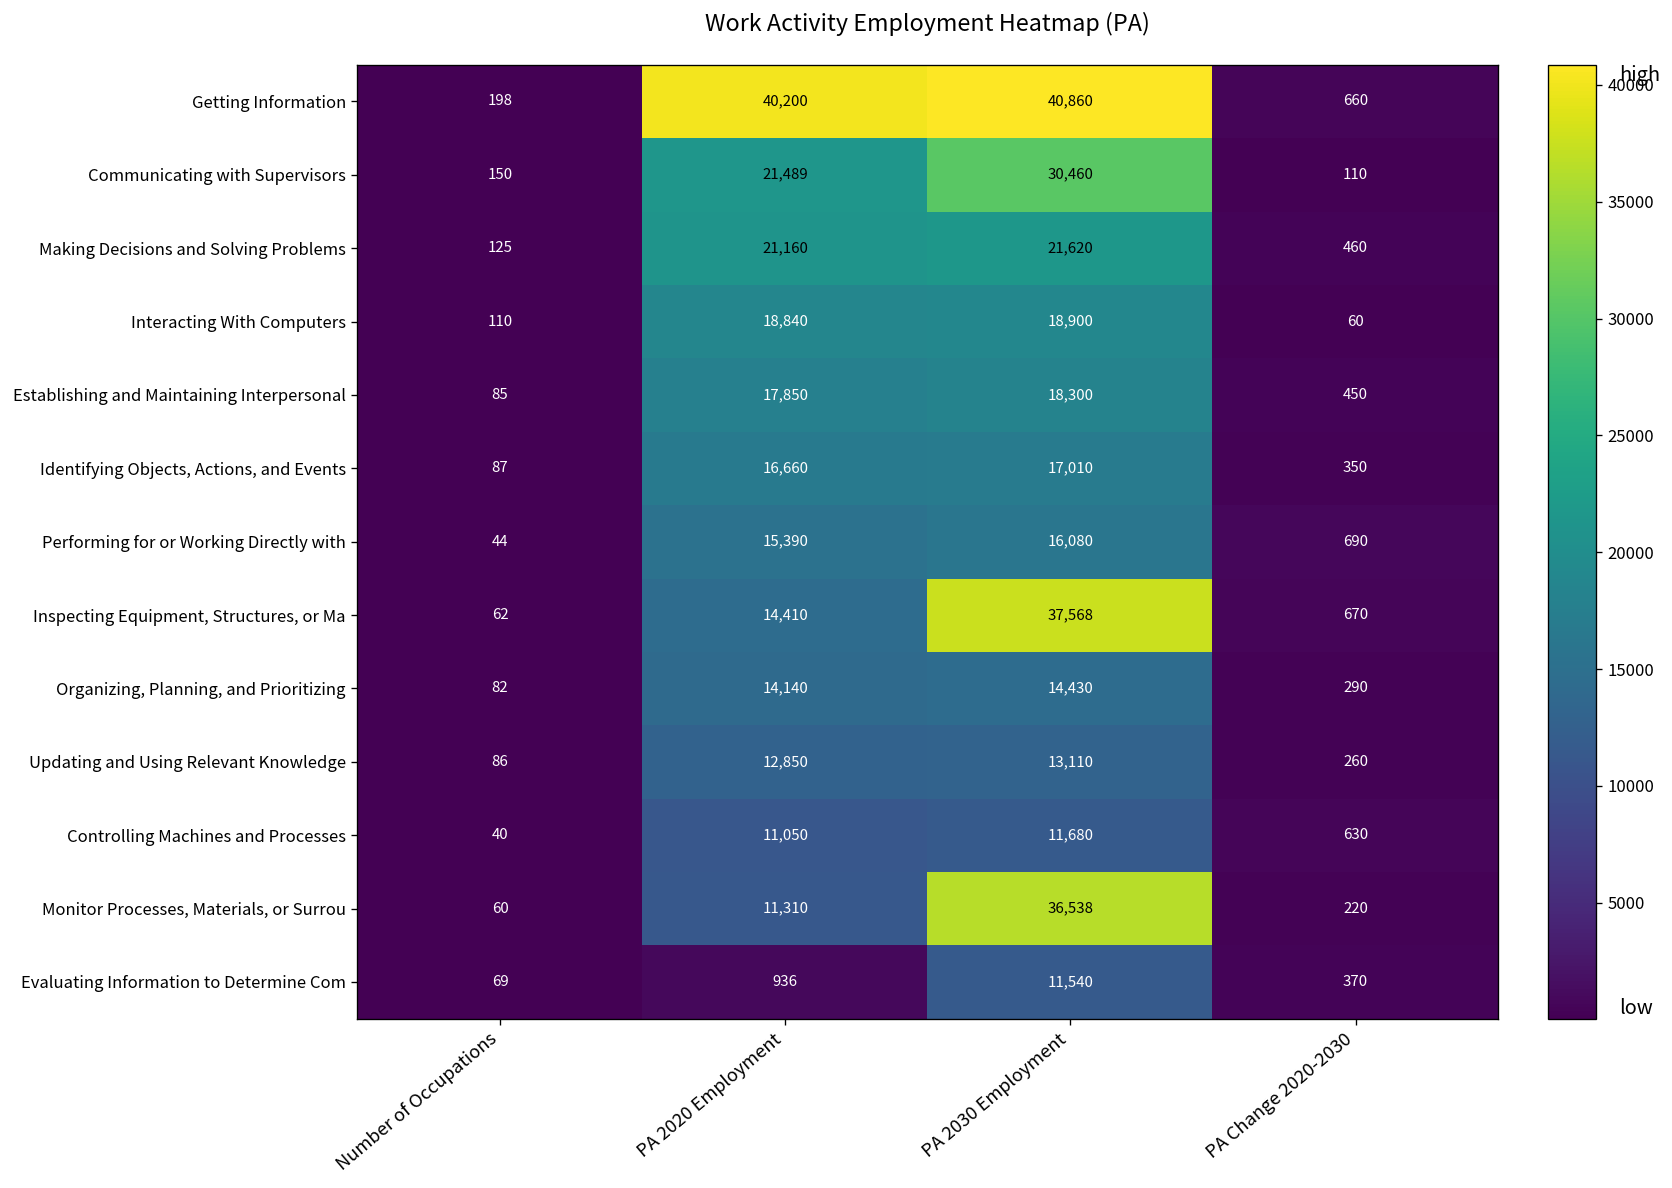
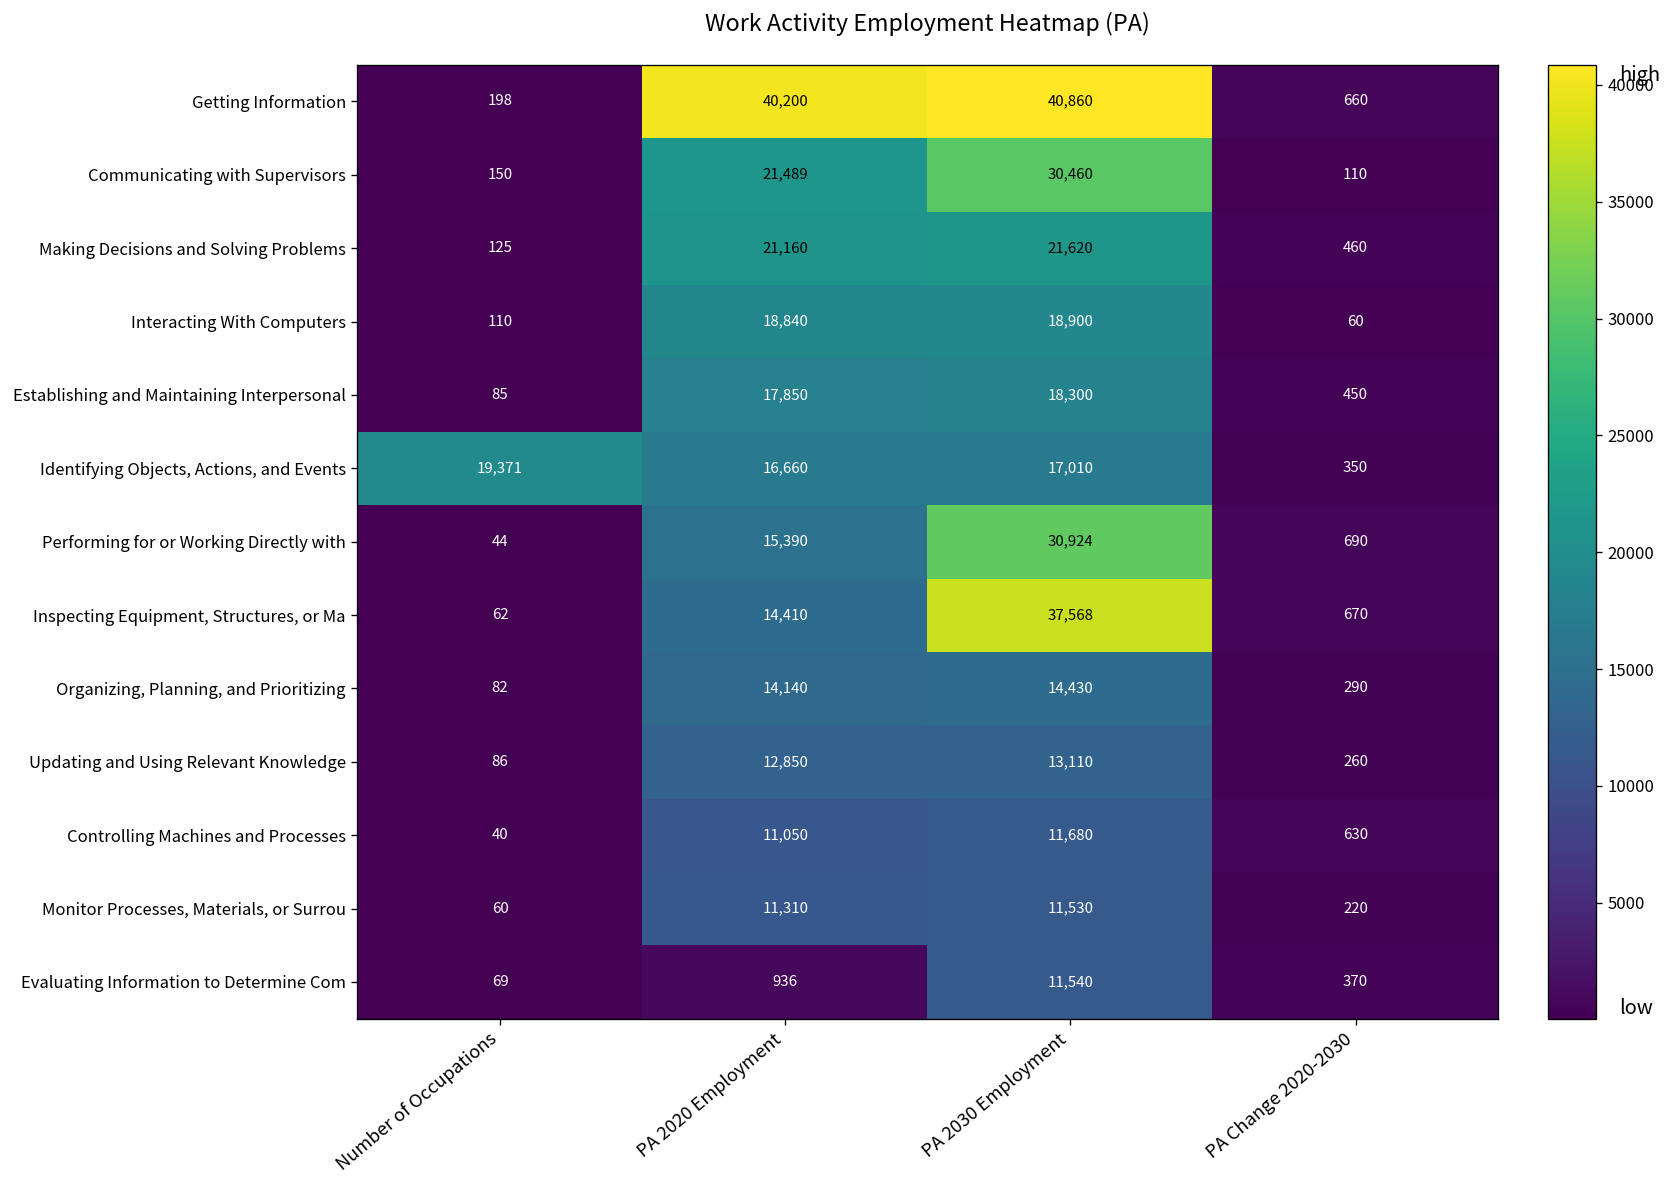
  {
    "Getting Information": {
      "Number of Occupations": "198",
      "PA 2020 Employment": "40,200",
      "PA 2030 Employment": "40,860",
      "PA Change 2020-2030": "660"
    },
    "Communicating with Supervisors": {
      "Number of Occupations": "150",
      "PA 2020 Employment": "21,489",
      "PA 2030 Employment": "30,460",
      "PA Change 2020-2030": "110"
    },
    "Making Decisions and Solving Problems": {
      "Number of Occupations": "125",
      "PA 2020 Employment": "21,160",
      "PA 2030 Employment": "21,620",
      "PA Change 2020-2030": "460"
    },
    "Interacting With Computers": {
      "Number of Occupations": "110",
      "PA 2020 Employment": "18,840",
      "PA 2030 Employment": "18,900",
      "PA Change 2020-2030": "60"
    },
    "Establishing and Maintaining Interpersonal": {
      "Number of Occupations": "85",
      "PA 2020 Employment": "17,850",
      "PA 2030 Employment": "18,300",
      "PA Change 2020-2030": "450"
    },
    "Identifying Objects, Actions, and Events": {
-     "Number of Occupations": "87",
+     "Number of Occupations": "19,371",
      "PA 2020 Employment": "16,660",
      "PA 2030 Employment": "17,010",
      "PA Change 2020-2030": "350"
    },
    "Performing for or Working Directly with": {
      "Number of Occupations": "44",
      "PA 2020 Employment": "15,390",
-     "PA 2030 Employment": "16,080",
+     "PA 2030 Employment": "30,924",
      "PA Change 2020-2030": "690"
    },
    "Inspecting Equipment, Structures, or Ma": {
      "Number of Occupations": "62",
      "PA 2020 Employment": "14,410",
      "PA 2030 Employment": "37,568",
      "PA Change 2020-2030": "670"
    },
    "Organizing, Planning, and Prioritizing": {
      "Number of Occupations": "82",
      "PA 2020 Employment": "14,140",
      "PA 2030 Employment": "14,430",
      "PA Change 2020-2030": "290"
    },
    "Updating and Using Relevant Knowledge": {
      "Number of Occupations": "86",
      "PA 2020 Employment": "12,850",
      "PA 2030 Employment": "13,110",
      "PA Change 2020-2030": "260"
    },
    "Controlling Machines and Processes": {
      "Number of Occupations": "40",
      "PA 2020 Employment": "11,050",
      "PA 2030 Employment": "11,680",
      "PA Change 2020-2030": "630"
    },
    "Monitor Processes, Materials, or Surrou": {
      "Number of Occupations": "60",
      "PA 2020 Employment": "11,310",
-     "PA 2030 Employment": "36,538",
+     "PA 2030 Employment": "11,530",
      "PA Change 2020-2030": "220"
    },
    "Evaluating Information to Determine Com": {
      "Number of Occupations": "69",
      "PA 2020 Employment": "936",
      "PA 2030 Employment": "11,540",
      "PA Change 2020-2030": "370"
    }
  }
